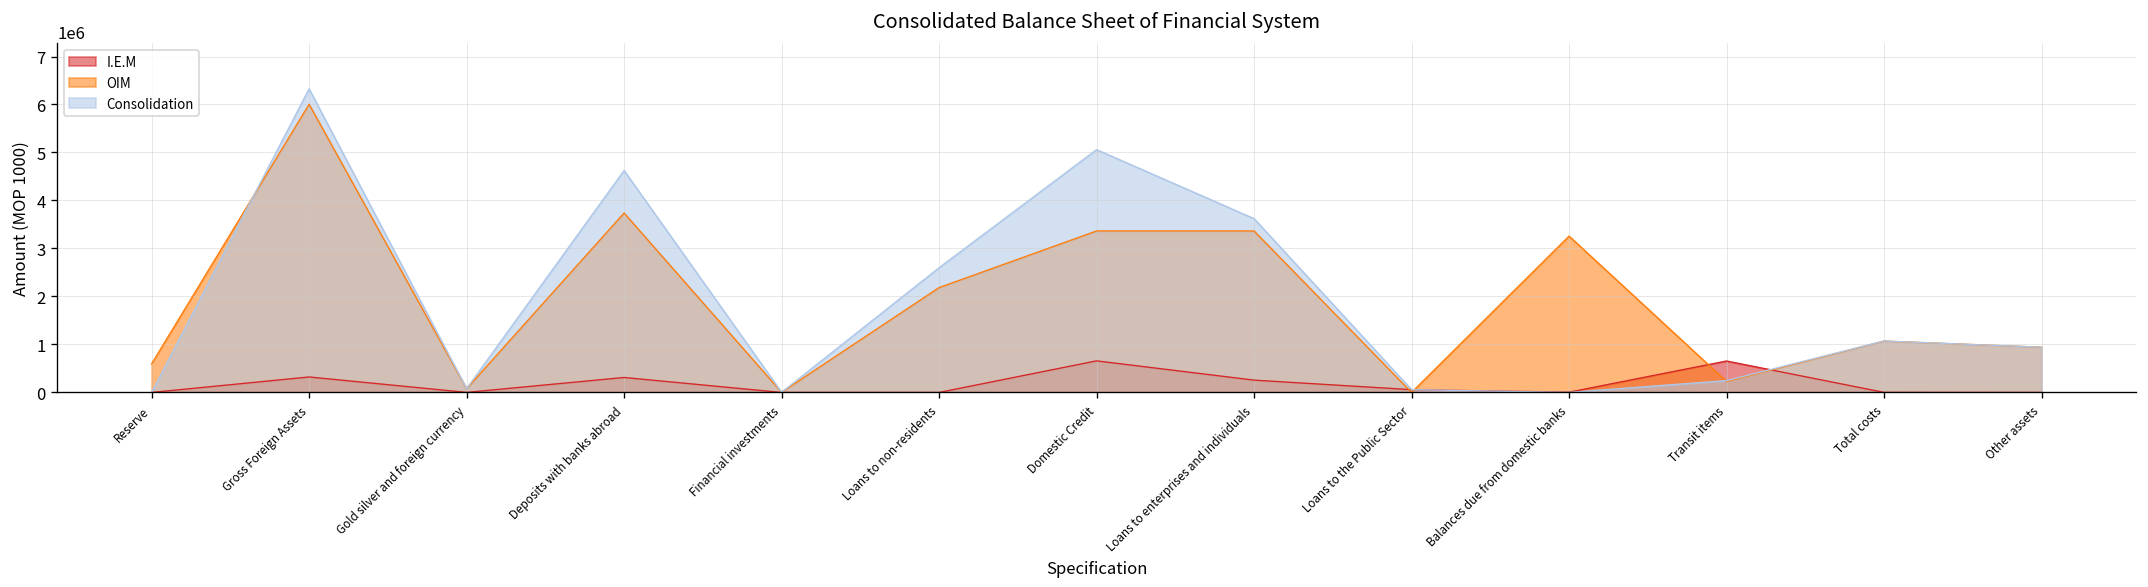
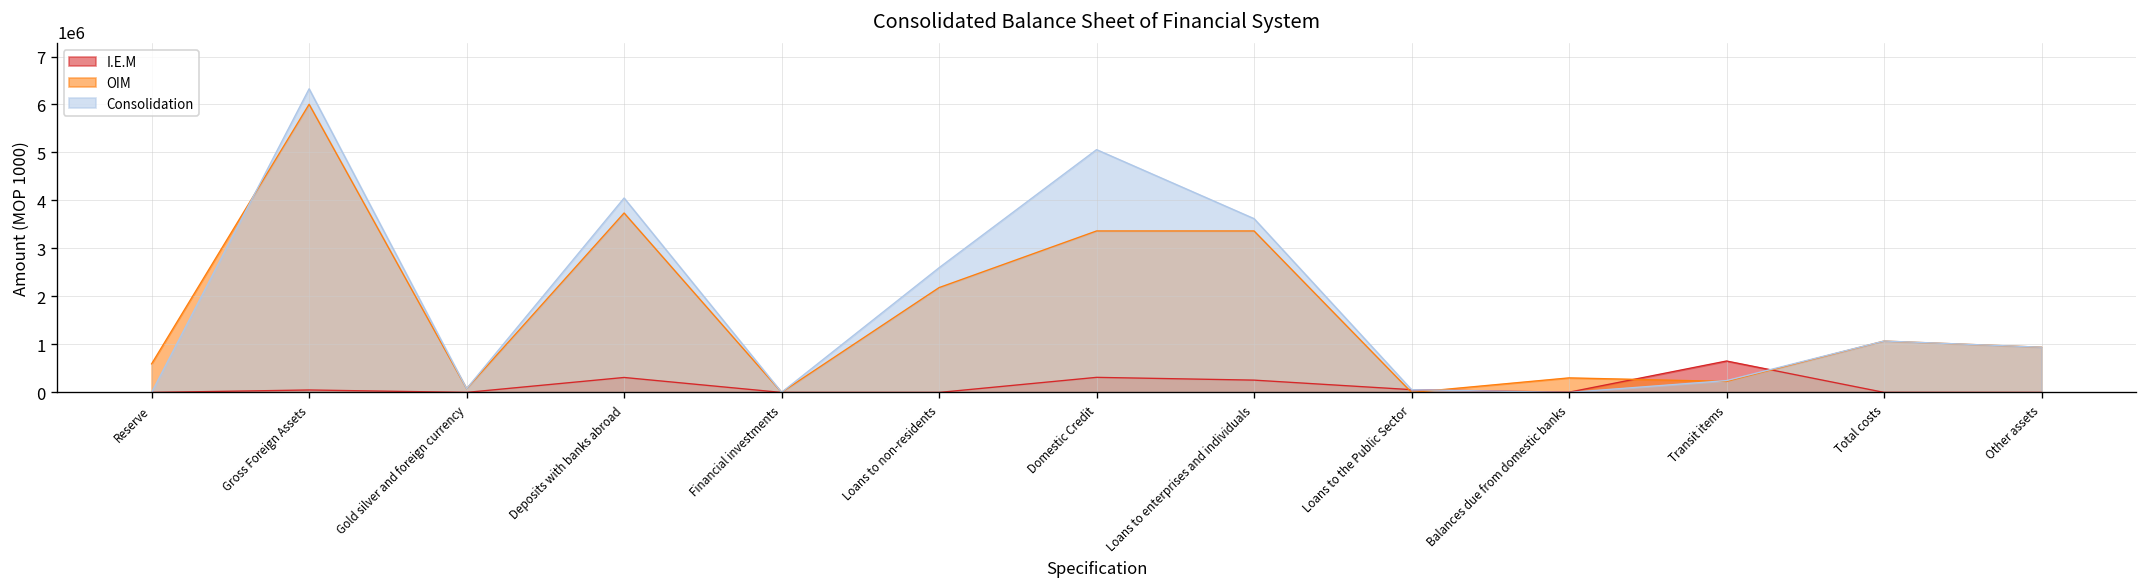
  {
    "I.E.M": {
-     "Gross Foreign Assets": 300000,
+     "Gross Foreign Assets": 100000,
      "Gold silver and foreign currency": 0,
      "Deposits with banks abroad": 300000,
      "Loans to non-residents": 0,
-     "Domestic Credit": 700000,
+     "Domestic Credit": 300000,
      "Loans to enterprises and individuals": 300000,
      "Transit items": 700000,
      "Total costs": 0,
      "Other assets": 0
    },
    "OIM": {
      "Reserve": 600000,
      "Gross Foreign Assets": 6000000,
      "Deposits with banks abroad": 3700000,
      "Loans to non-residents": 2200000,
      "Domestic Credit": 3400000,
      "Loans to enterprises and individuals": 3400000,
-     "Balances due from domestic banks": 3300000
+     "Balances due from domestic banks": 300000
    },
    "Consolidation": {
      "Gross Foreign Assets": 6300000,
-     "Deposits with banks abroad": 4600000,
+     "Deposits with banks abroad": 4100000,
      "Loans to non-residents": 2600000,
      "Domestic Credit": 5100000,
      "Loans to enterprises and individuals": 3600000
    }
  }
